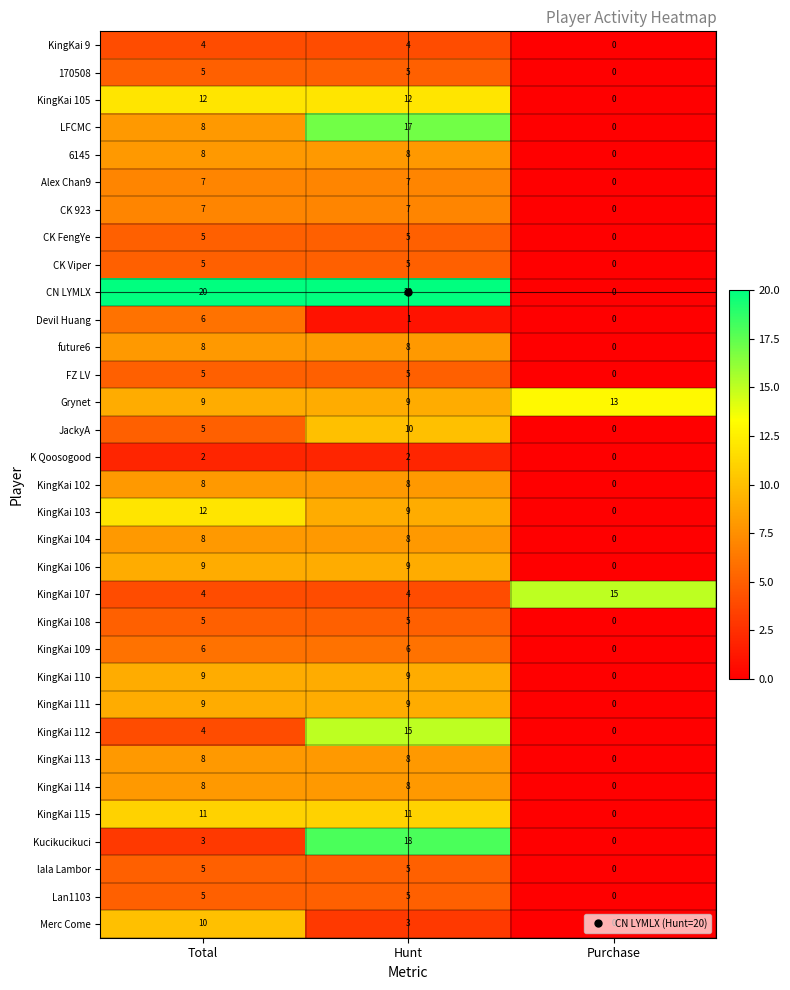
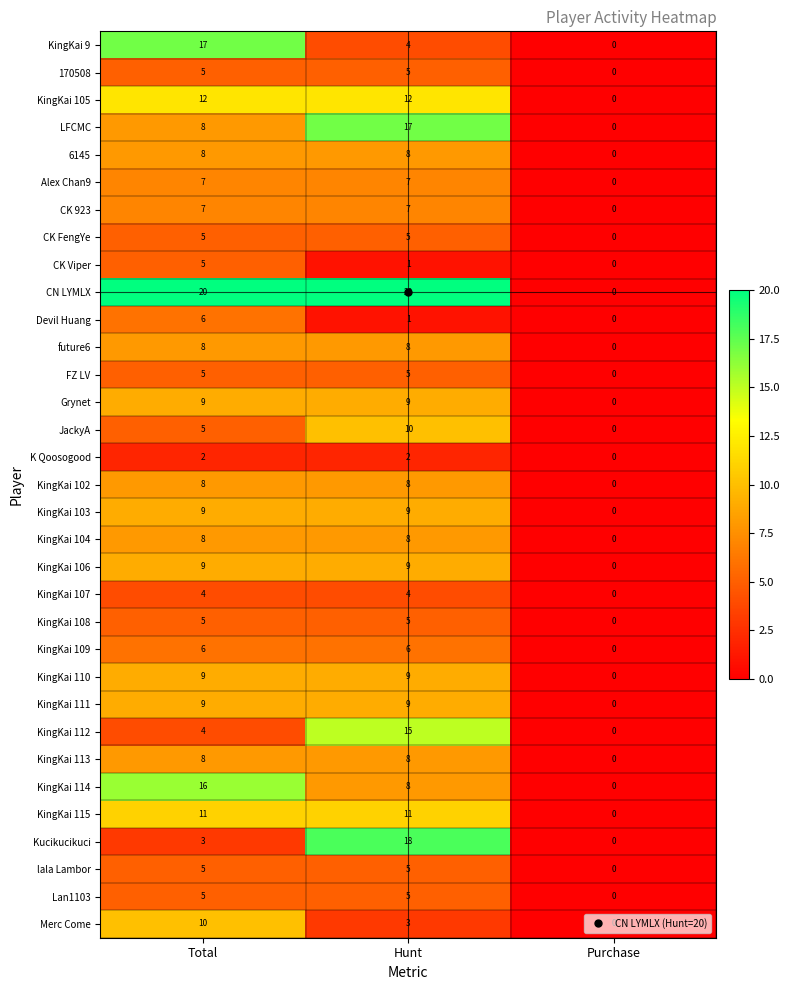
  {
    "KingKai 9": {
-     "Total": 4,
+     "Total": 17,
      "Hunt": 4,
      "Purchase": 0
    },
    "170508": {
      "Total": 5,
      "Hunt": 5,
      "Purchase": 0
    },
    "KingKai 105": {
      "Total": 12,
      "Hunt": 12,
      "Purchase": 0
    },
    "LFCMC": {
      "Total": 8,
      "Hunt": 17,
      "Purchase": 0
    },
    "6145": {
      "Total": 8,
      "Hunt": 8,
      "Purchase": 0
    },
    "Alex Chan9": {
      "Total": 7,
      "Hunt": 7,
      "Purchase": 0
    },
    "CK 923": {
      "Total": 7,
      "Hunt": 7,
      "Purchase": 0
    },
    "CK FengYe": {
      "Total": 5,
      "Hunt": 5,
      "Purchase": 0
    },
    "CK Viper": {
      "Total": 5,
-     "Hunt": 5,
+     "Hunt": 1,
      "Purchase": 0
    },
    "CN LYMLX": {
      "Total": 20,
      "Purchase": 0
    },
    "Devil Huang": {
      "Total": 6,
      "Hunt": 1,
      "Purchase": 0
    },
    "future6": {
      "Total": 8,
      "Hunt": 8,
      "Purchase": 0
    },
    "FZ LV": {
      "Total": 5,
      "Hunt": 5,
      "Purchase": 0
    },
    "Grynet": {
      "Total": 9,
      "Hunt": 9,
-     "Purchase": 13
+     "Purchase": 0
    },
    "JackyA": {
      "Total": 5,
      "Hunt": 10,
      "Purchase": 0
    },
    "K Qoosogood": {
      "Total": 2,
      "Hunt": 2,
      "Purchase": 0
    },
    "KingKai 102": {
      "Total": 8,
      "Hunt": 8,
      "Purchase": 0
    },
    "KingKai 103": {
-     "Total": 12,
+     "Total": 9,
      "Hunt": 9,
      "Purchase": 0
    },
    "KingKai 104": {
      "Total": 8,
      "Hunt": 8,
      "Purchase": 0
    },
    "KingKai 106": {
      "Total": 9,
      "Hunt": 9,
      "Purchase": 0
    },
    "KingKai 107": {
      "Total": 4,
      "Hunt": 4,
-     "Purchase": 15
+     "Purchase": 0
    },
    "KingKai 108": {
      "Total": 5,
      "Hunt": 5,
      "Purchase": 0
    },
    "KingKai 109": {
      "Total": 6,
      "Hunt": 6,
      "Purchase": 0
    },
    "KingKai 110": {
      "Total": 9,
      "Hunt": 9,
      "Purchase": 0
    },
    "KingKai 111": {
      "Total": 9,
      "Hunt": 9,
      "Purchase": 0
    },
    "KingKai 112": {
      "Total": 4,
      "Hunt": 15,
      "Purchase": 0
    },
    "KingKai 113": {
      "Total": 8,
      "Hunt": 8,
      "Purchase": 0
    },
    "KingKai 114": {
-     "Total": 8,
+     "Total": 16,
      "Hunt": 8,
      "Purchase": 0
    },
    "KingKai 115": {
      "Total": 11,
      "Hunt": 11,
      "Purchase": 0
    },
    "Kucikucikuci": {
      "Total": 3,
      "Hunt": 18,
      "Purchase": 0
    },
    "lala Lambor": {
      "Total": 5,
      "Hunt": 5,
      "Purchase": 0
    },
    "Lan1103": {
      "Total": 5,
      "Hunt": 5,
      "Purchase": 0
    },
    "Merc Come": {
      "Total": 10,
      "Hunt": 3
    }
  }
